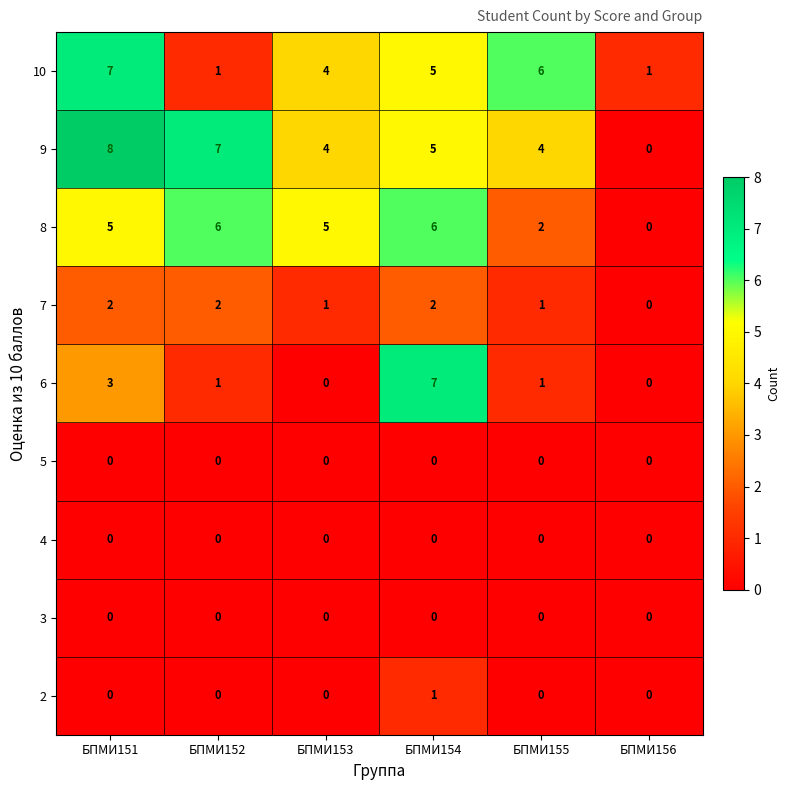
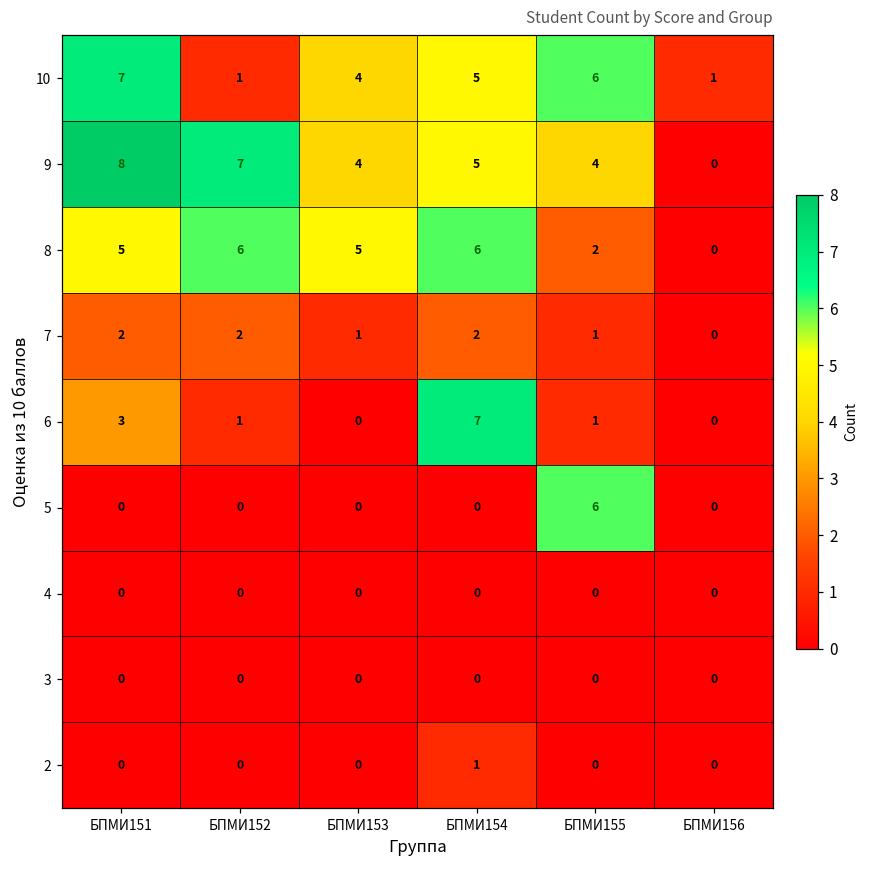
  {
    "10": {
      "БПМИ151": 7,
      "БПМИ152": 1,
      "БПМИ153": 4,
      "БПМИ154": 5,
      "БПМИ155": 6,
      "БПМИ156": 1
    },
    "9": {
      "БПМИ151": 8,
      "БПМИ152": 7,
      "БПМИ153": 4,
      "БПМИ154": 5,
      "БПМИ155": 4,
      "БПМИ156": 0
    },
    "8": {
      "БПМИ151": 5,
      "БПМИ152": 6,
      "БПМИ153": 5,
      "БПМИ154": 6,
      "БПМИ155": 2,
      "БПМИ156": 0
    },
    "7": {
      "БПМИ151": 2,
      "БПМИ152": 2,
      "БПМИ153": 1,
      "БПМИ154": 2,
      "БПМИ155": 1,
      "БПМИ156": 0
    },
    "6": {
      "БПМИ151": 3,
      "БПМИ152": 1,
      "БПМИ153": 0,
      "БПМИ154": 7,
      "БПМИ155": 1,
      "БПМИ156": 0
    },
    "5": {
      "БПМИ151": 0,
      "БПМИ152": 0,
      "БПМИ153": 0,
      "БПМИ154": 0,
-     "БПМИ155": 0,
+     "БПМИ155": 6,
      "БПМИ156": 0
    },
    "4": {
      "БПМИ151": 0,
      "БПМИ152": 0,
      "БПМИ153": 0,
      "БПМИ154": 0,
      "БПМИ155": 0,
      "БПМИ156": 0
    },
    "3": {
      "БПМИ151": 0,
      "БПМИ152": 0,
      "БПМИ153": 0,
      "БПМИ154": 0,
      "БПМИ155": 0,
      "БПМИ156": 0
    },
    "2": {
      "БПМИ151": 0,
      "БПМИ152": 0,
      "БПМИ153": 0,
      "БПМИ154": 1,
      "БПМИ155": 0,
      "БПМИ156": 0
    }
  }
